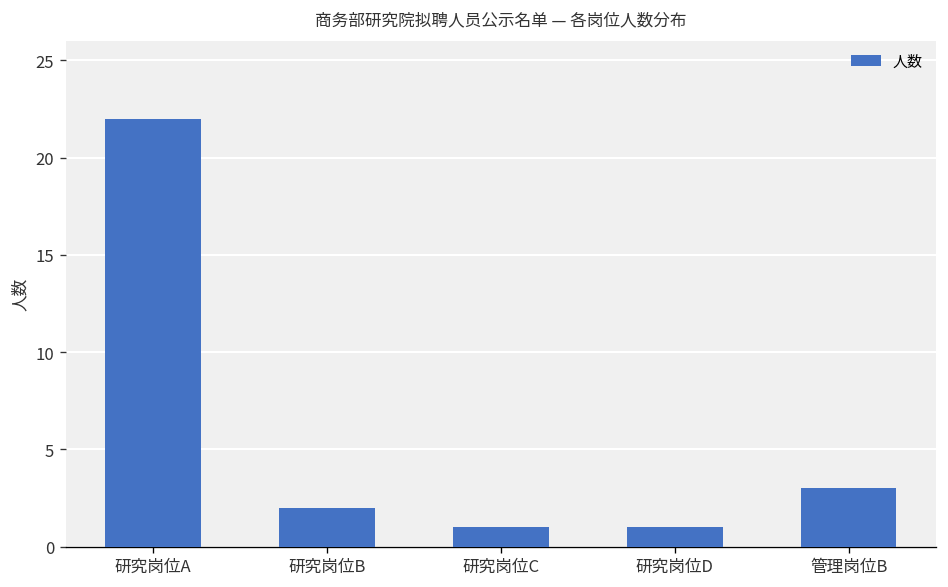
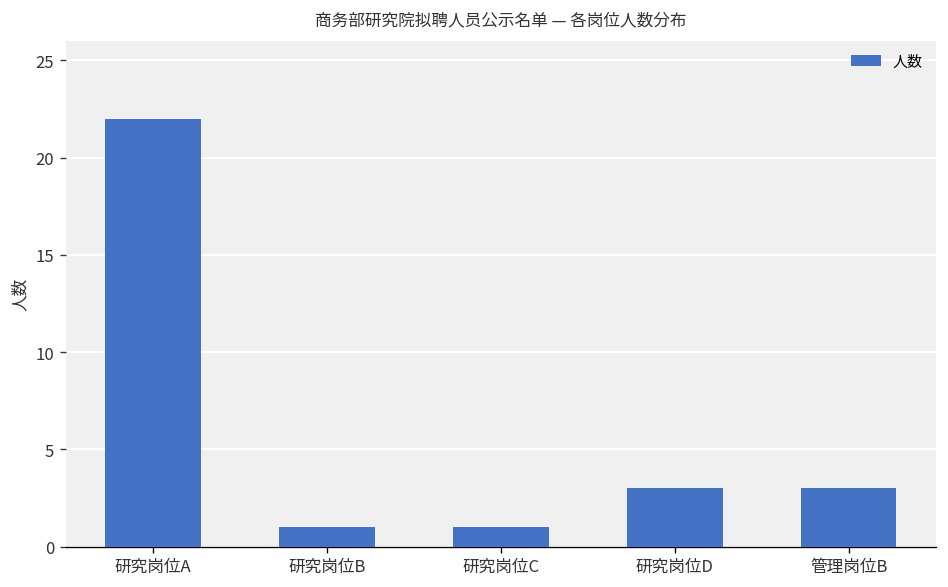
  {
    "研究岗位A": 22,
-   "研究岗位B": 2,
+   "研究岗位B": 1,
    "研究岗位C": 1,
-   "研究岗位D": 1,
+   "研究岗位D": 3,
    "管理岗位B": 3
  }
